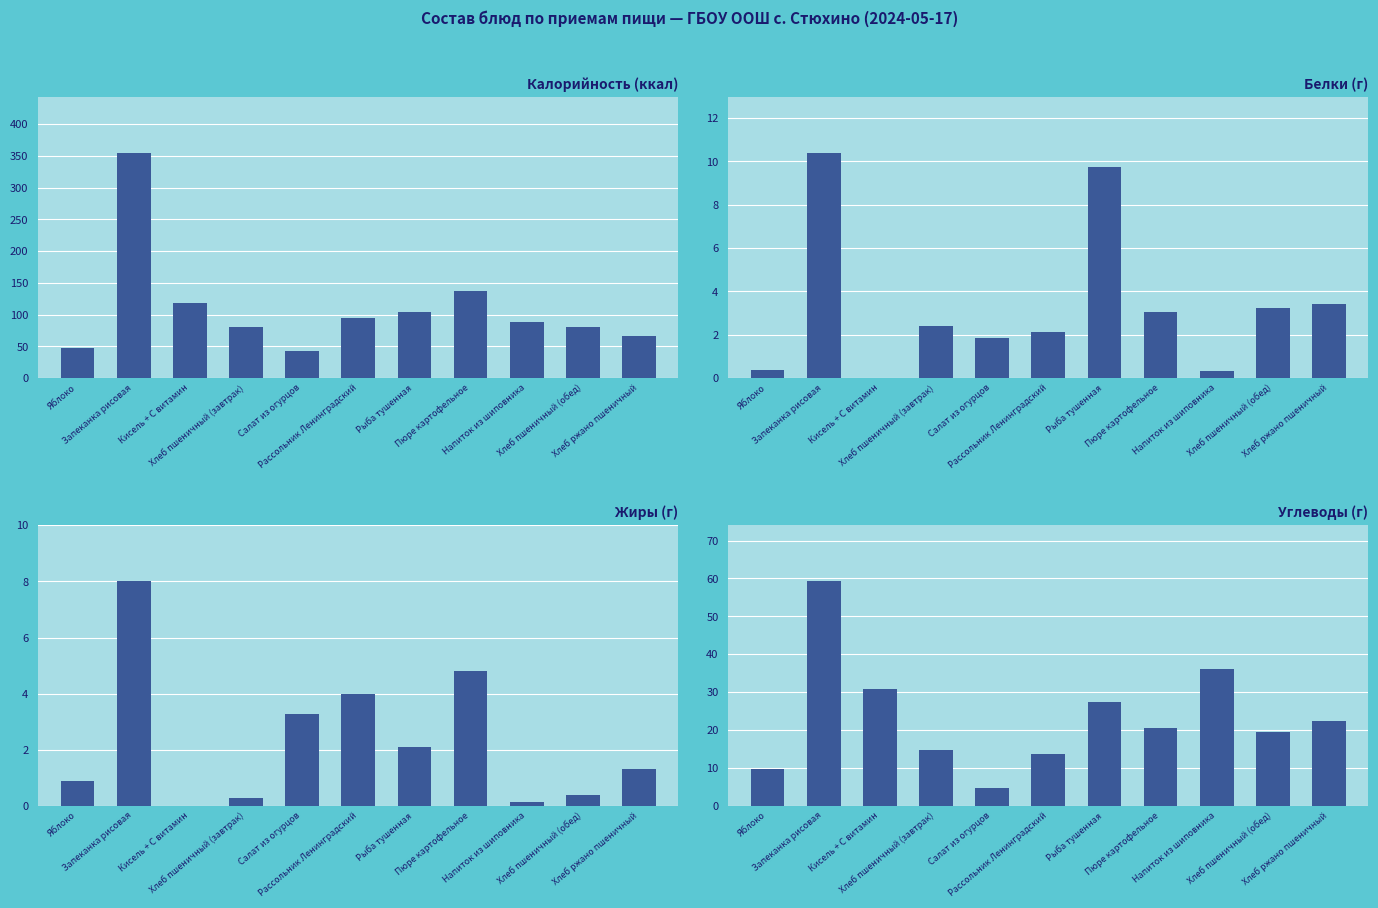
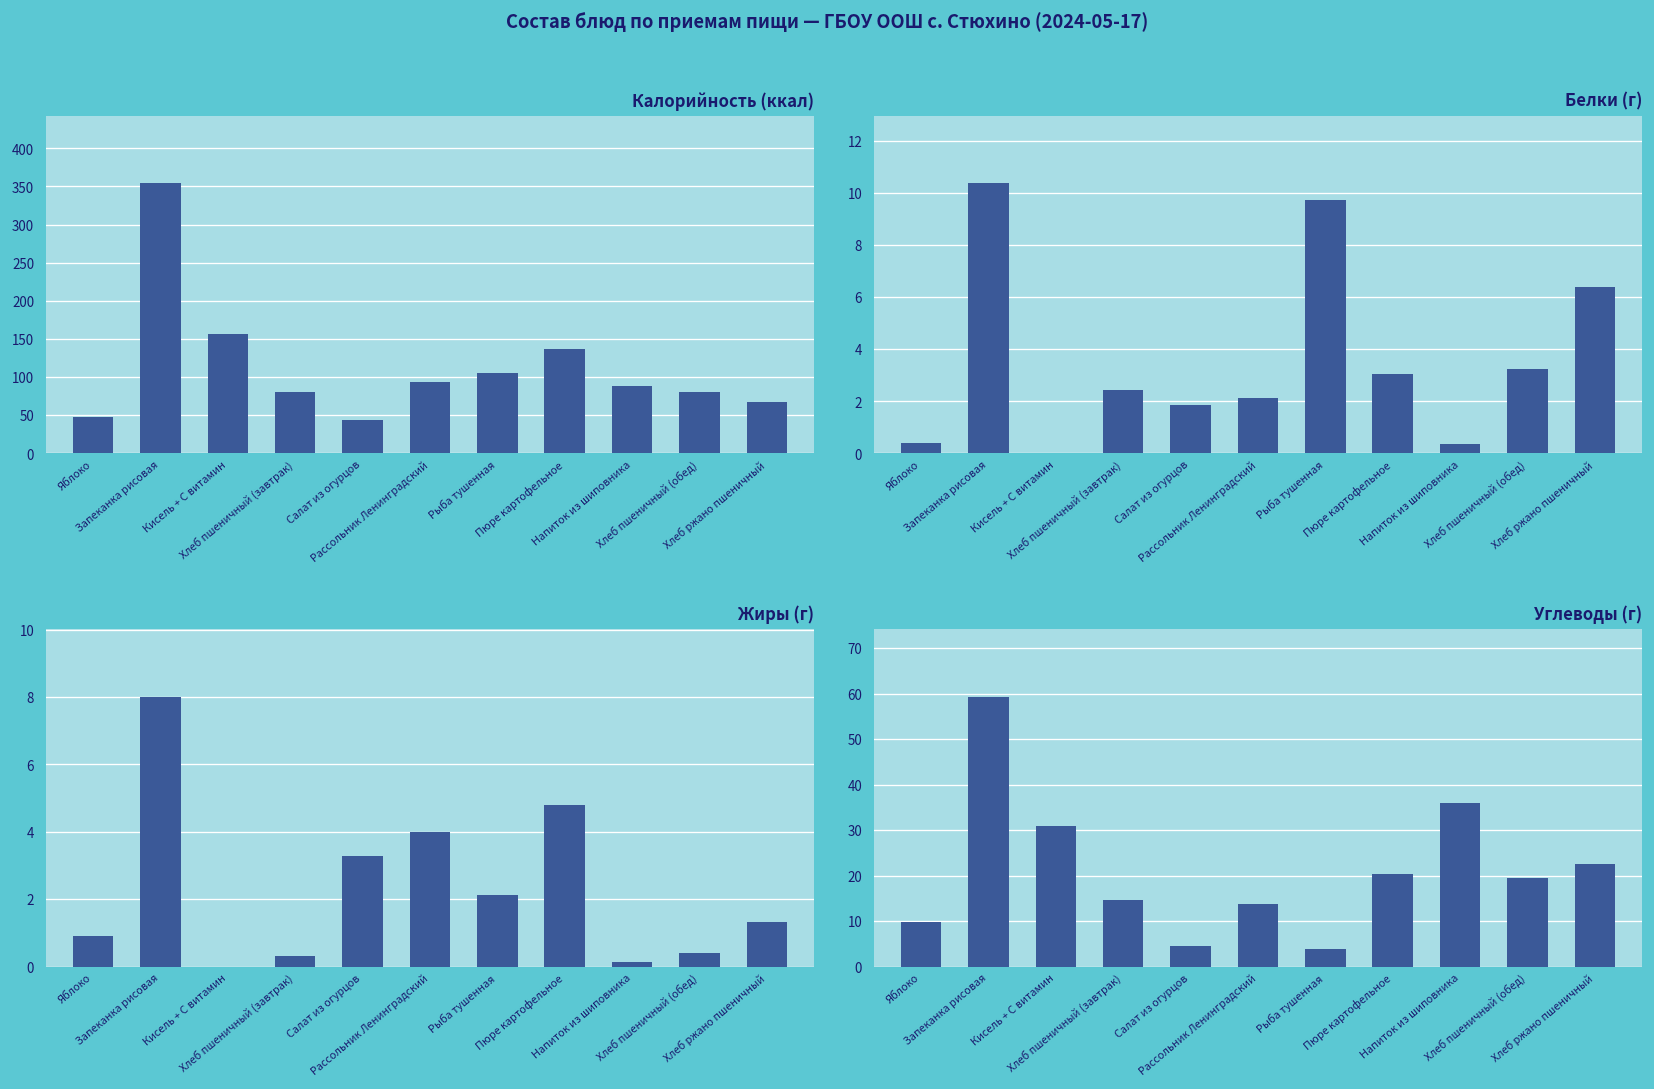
  {
    "Калорийность (ккал)": {
      "Яблоко": 50,
      "Запеканка рисовая": 350,
-     "Кисель + С витамин": 120,
+     "Кисель + С витамин": 160,
      "Хлеб пшеничный (завтрак)": 80,
      "Салат из огурцов": 40,
      "Рассольник Ленинградский": 90,
      "Рыба тушенная": 110,
      "Пюре картофельное": 140,
      "Напиток из шиповника": 90,
      "Хлеб пшеничный (обед)": 80,
      "Хлеб ржано пшеничный": 70
    },
    "Белки (г)": {
      "Яблоко": 0.4,
      "Запеканка рисовая": 10.4,
      "Кисель + С витамин": 0.0,
      "Хлеб пшеничный (завтрак)": 2.4,
      "Салат из огурцов": 1.9,
      "Рассольник Ленинградский": 2.1,
      "Рыба тушенная": 9.8,
      "Пюре картофельное": 3.1,
      "Напиток из шиповника": 0.3,
      "Хлеб пшеничный (обед)": 3.2,
-     "Хлеб ржано пшеничный": 3.4
+     "Хлеб ржано пшеничный": 6.4
    },
    "Жиры (г)": {
      "Яблоко": 0.9,
      "Запеканка рисовая": 8.0,
      "Кисель + С витамин": 0.0,
      "Хлеб пшеничный (завтрак)": 0.3,
      "Салат из огурцов": 3.3,
      "Рассольник Ленинградский": 4.0,
      "Рыба тушенная": 2.1,
      "Пюре картофельное": 4.8,
      "Напиток из шиповника": 0.1,
      "Хлеб пшеничный (обед)": 0.4,
      "Хлеб ржано пшеничный": 1.3
    },
    "Углеводы (г)": {
      "Яблоко": 10,
      "Запеканка рисовая": 59,
      "Кисель + С витамин": 31,
      "Хлеб пшеничный (завтрак)": 15,
      "Салат из огурцов": 5,
      "Рассольник Ленинградский": 14,
-     "Рыба тушенная": 27,
+     "Рыба тушенная": 4,
      "Пюре картофельное": 20,
      "Напиток из шиповника": 36,
      "Хлеб пшеничный (обед)": 20,
      "Хлеб ржано пшеничный": 23
    }
  }
